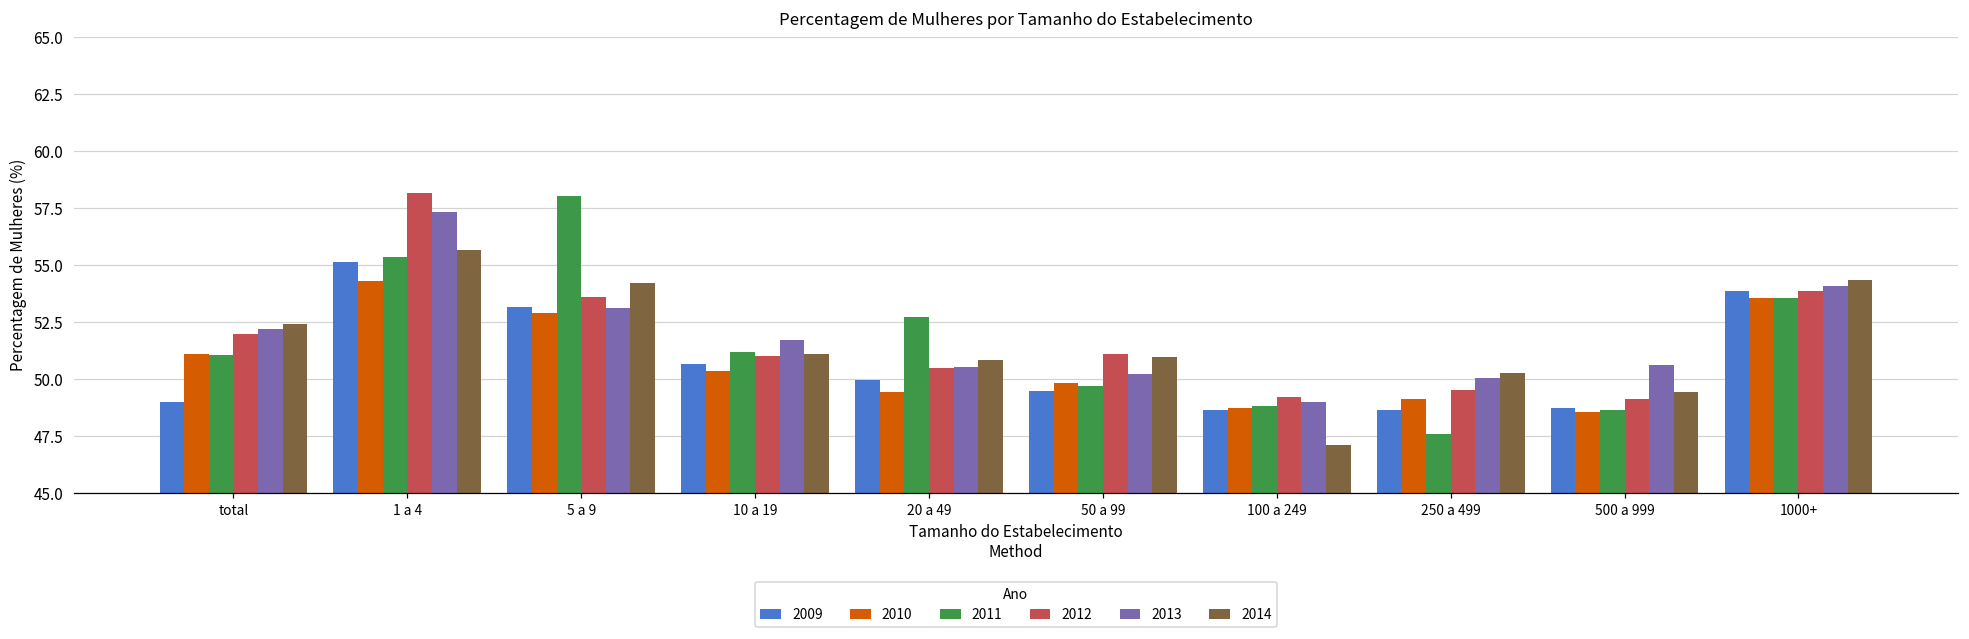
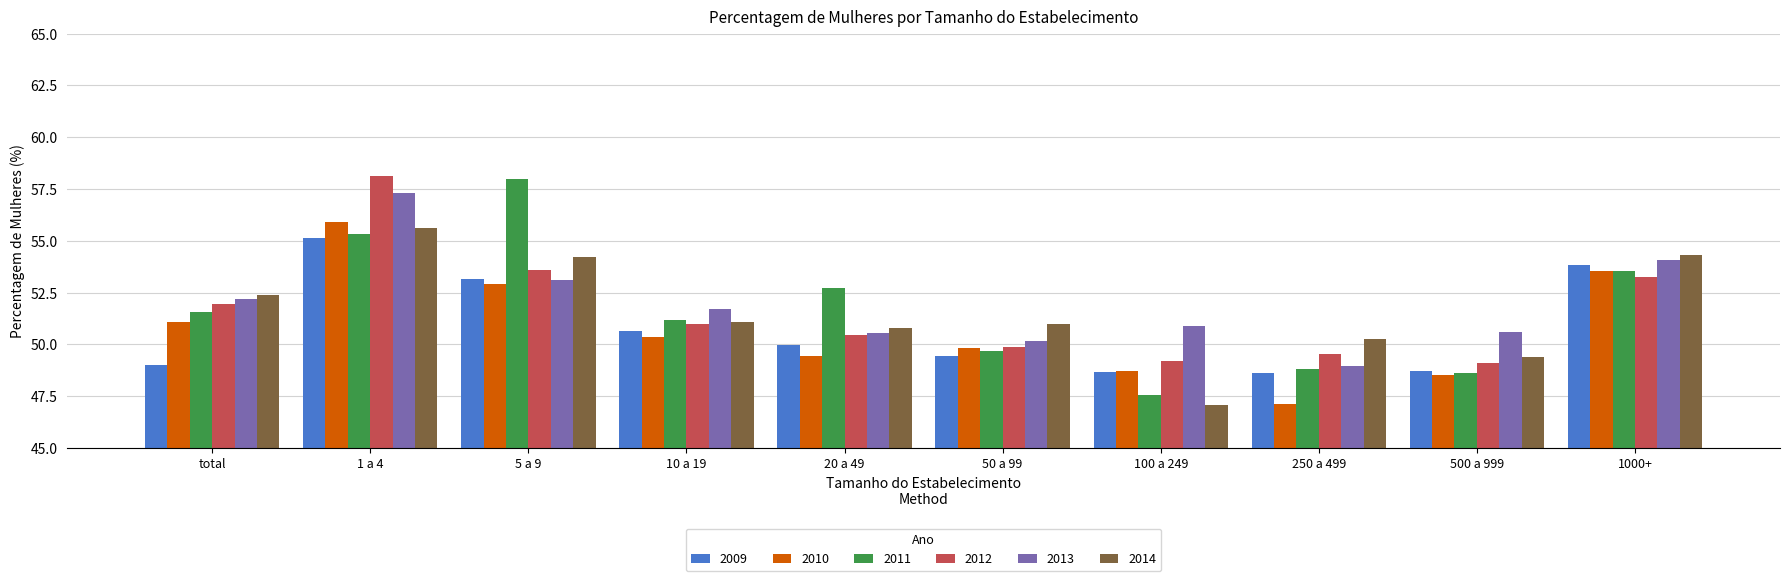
  {
    "2009": {
      "total": 49.0,
      "1 a 4": 55.1,
      "5 a 9": 53.2,
      "10 a 19": 50.6,
      "20 a 49": 50.0,
      "50 a 99": 49.5,
      "100 a 249": 48.6,
      "250 a 499": 48.6,
      "500 a 999": 48.7,
      "1000+": 53.9
    },
    "2010": {
      "total": 51.1,
-     "1 a 4": 54.3,
+     "1 a 4": 55.9,
      "5 a 9": 52.9,
      "10 a 19": 50.3,
      "20 a 49": 49.4,
      "50 a 99": 49.8,
      "100 a 249": 48.7,
-     "250 a 499": 49.1,
+     "250 a 499": 47.1,
      "500 a 999": 48.5,
      "1000+": 53.6
    },
    "2011": {
-     "total": 51.1,
+     "total": 51.6,
      "1 a 4": 55.3,
      "5 a 9": 58.0,
      "10 a 19": 51.2,
      "20 a 49": 52.7,
      "50 a 99": 49.7,
-     "100 a 249": 48.8,
-     "250 a 499": 47.6,
+     "100 a 249": 47.6,
+     "250 a 499": 48.8,
      "500 a 999": 48.6,
      "1000+": 53.5
    },
    "2012": {
      "total": 51.9,
      "1 a 4": 58.2,
      "5 a 9": 53.6,
      "10 a 19": 51.0,
      "20 a 49": 50.5,
-     "50 a 99": 51.1,
+     "50 a 99": 49.9,
      "100 a 249": 49.2,
      "250 a 499": 49.5,
      "500 a 999": 49.1,
-     "1000+": 53.8
+     "1000+": 53.2
    },
    "2013": {
      "total": 52.2,
      "1 a 4": 57.3,
      "5 a 9": 53.1,
      "10 a 19": 51.7,
      "20 a 49": 50.5,
      "50 a 99": 50.2,
-     "100 a 249": 49.0,
-     "250 a 499": 50.0,
+     "100 a 249": 50.9,
+     "250 a 499": 49.0,
      "500 a 999": 50.6,
      "1000+": 54.1
    },
    "2014": {
      "total": 52.4,
      "1 a 4": 55.6,
      "5 a 9": 54.2,
      "10 a 19": 51.1,
      "20 a 49": 50.8,
      "50 a 99": 51.0,
      "100 a 249": 47.1,
      "250 a 499": 50.3,
      "500 a 999": 49.4,
      "1000+": 54.3
    }
  }
